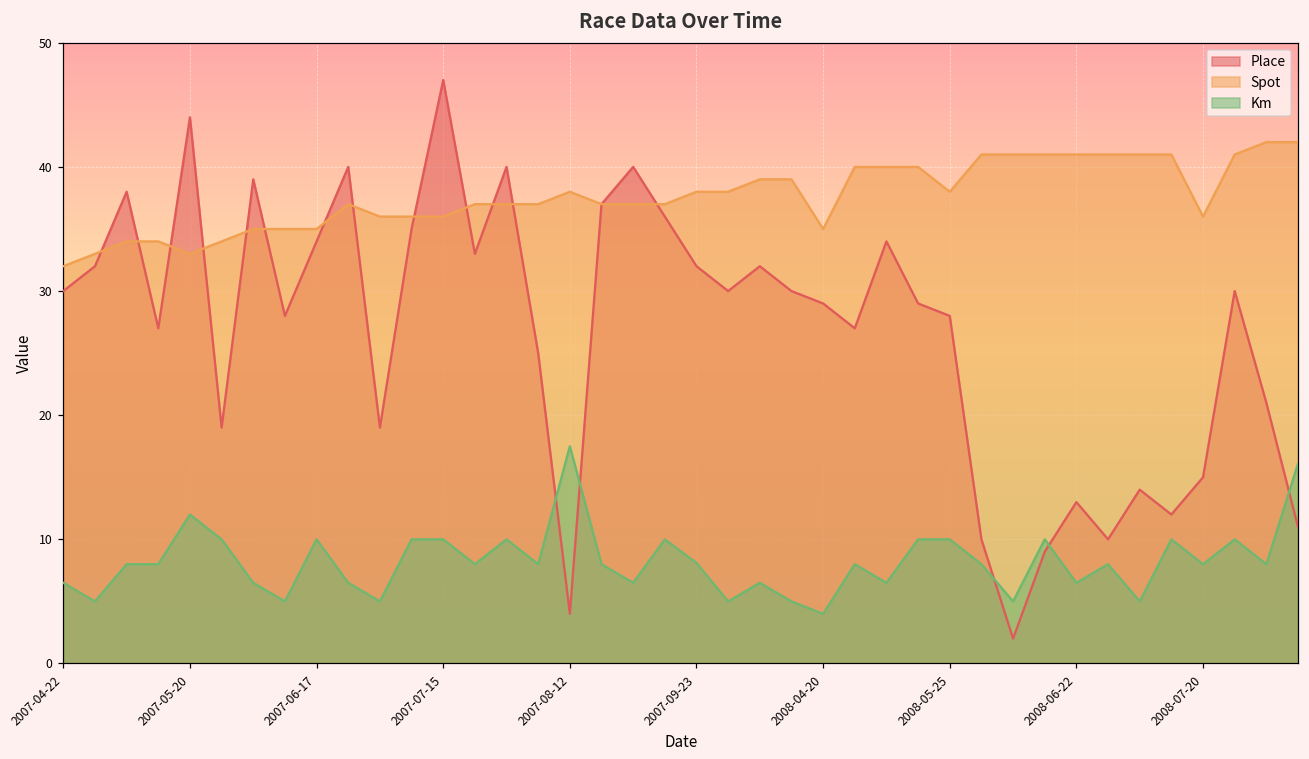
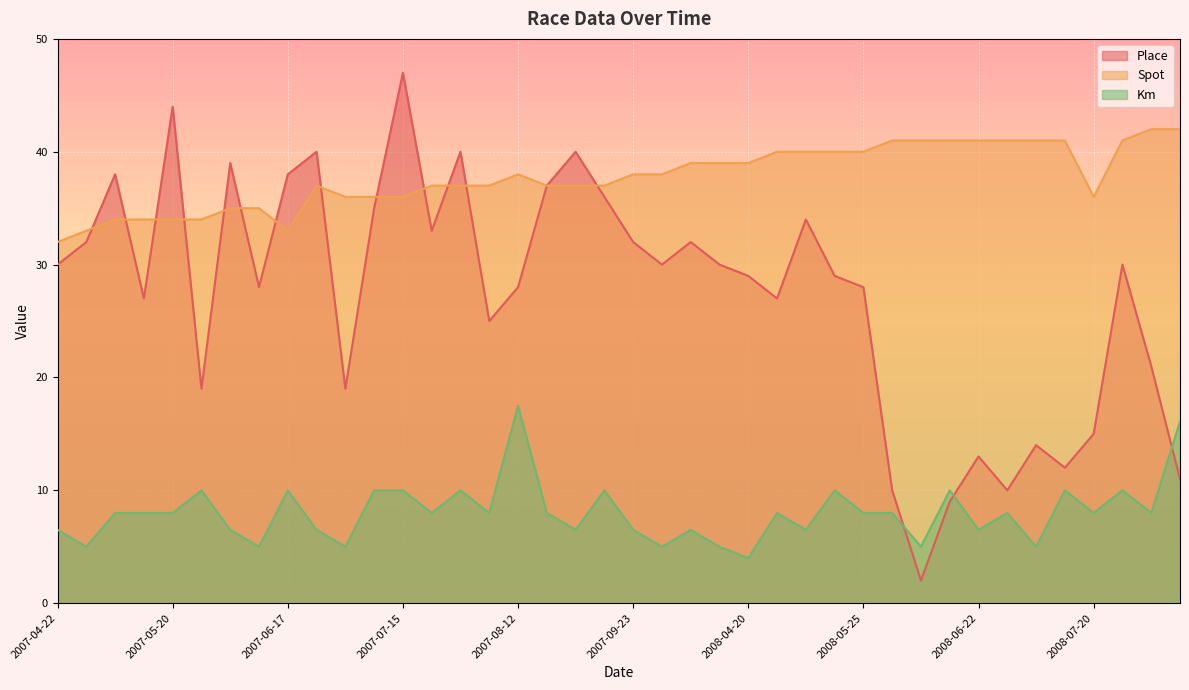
  {
    "Place": {
      "2007-04-22": 30,
      "2007-05-20": 44,
-     "2007-06-17": 34,
+     "2007-06-17": 38,
      "2007-07-15": 47,
-     "2007-08-12": 4,
+     "2007-08-12": 28,
      "2007-09-23": 32,
      "2008-04-20": 29,
      "2008-05-25": 28,
      "2008-06-22": 13,
      "2008-07-20": 15
    },
    "Spot": {
      "2007-04-22": 32,
-     "2007-05-20": 33,
-     "2007-06-17": 35,
+     "2007-05-20": 34,
+     "2007-06-17": 33,
      "2007-07-15": 36,
      "2007-08-12": 38,
      "2007-09-23": 38,
-     "2008-04-20": 35,
-     "2008-05-25": 38,
+     "2008-04-20": 39,
+     "2008-05-25": 40,
      "2008-06-22": 41,
      "2008-07-20": 36
    },
    "Km": {
      "2007-04-22": 6.5,
-     "2007-05-20": 12,
+     "2007-05-20": 8,
      "2007-06-17": 10.0,
      "2007-07-15": 10.0,
      "2007-08-12": 17.5,
-     "2007-09-23": 8.1,
+     "2007-09-23": 6.5,
      "2008-04-20": 4.0,
-     "2008-05-25": 10,
+     "2008-05-25": 8,
      "2008-06-22": 6.5,
      "2008-07-20": 8.0
    }
  }
